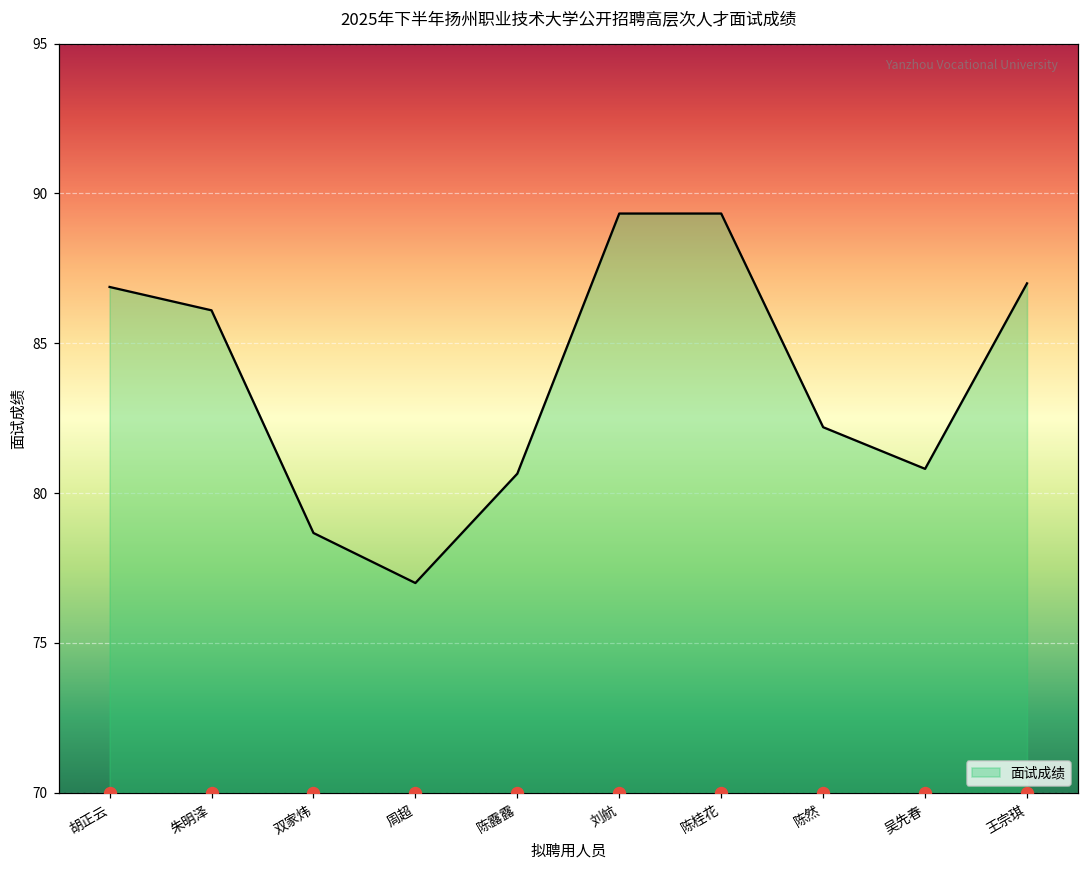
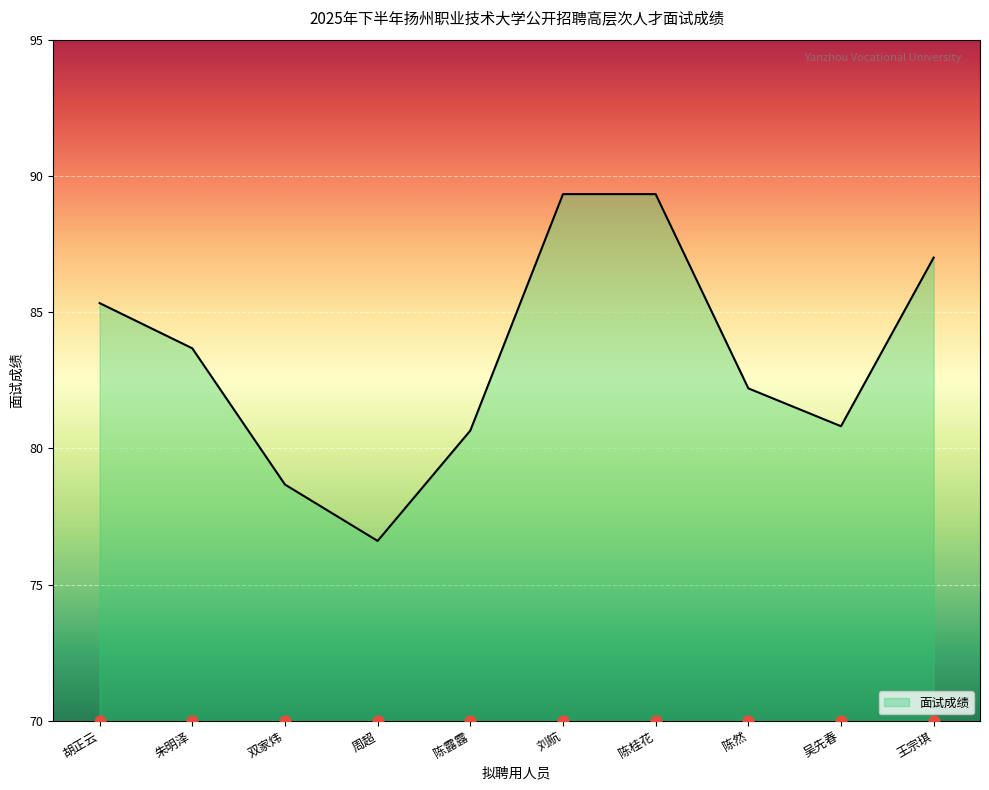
  {
    "面试成绩": {
-     "胡正云": 86.9,
-     "朱明泽": 86.1,
+     "胡正云": 85.3,
+     "朱明泽": 83.7,
      "双家炜": 78.7,
-     "周超": 77.0,
+     "周超": 76.6,
      "陈露露": 80.7,
      "刘航": 89.3,
      "陈桂花": 89.3,
      "陈然": 82.2,
      "吴先春": 80.8,
      "王宗琪": 87.0
    }
  }
